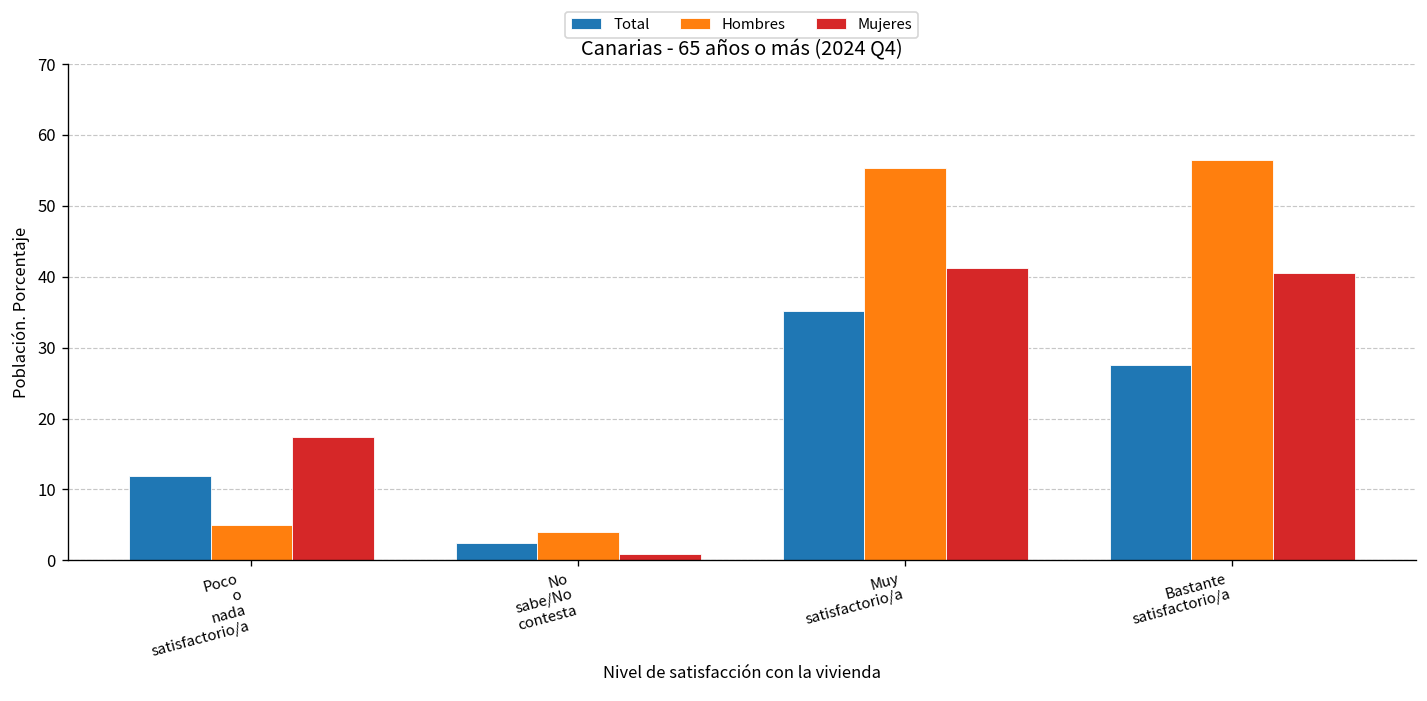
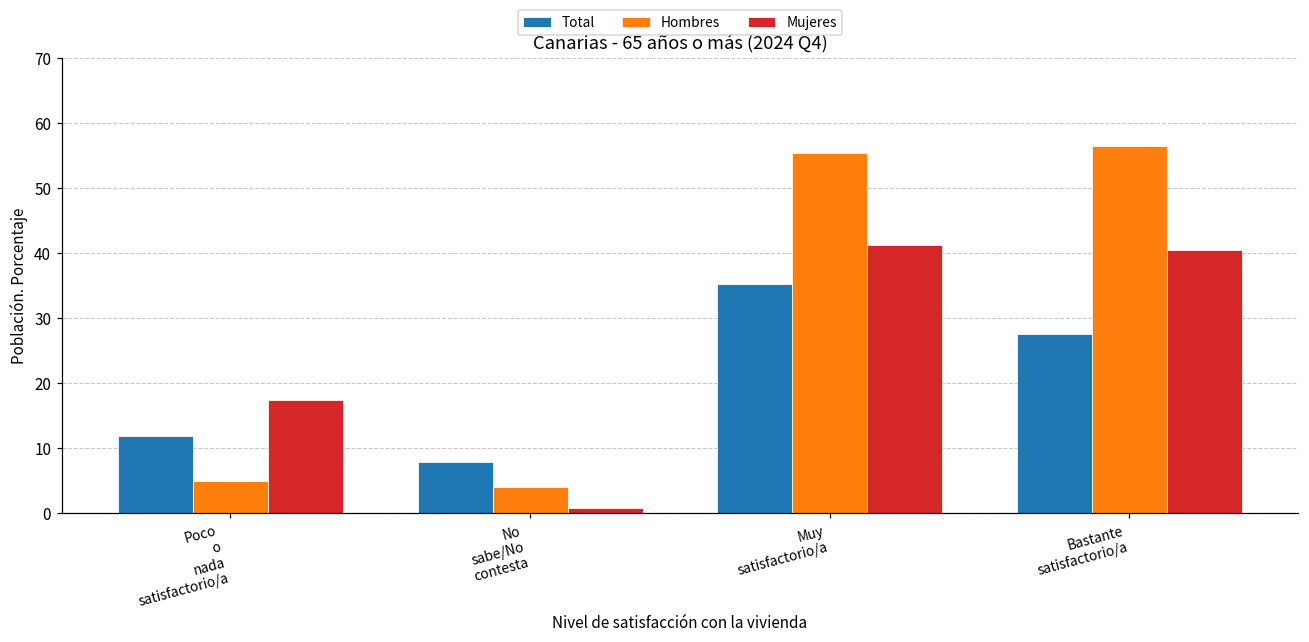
  {
    "Total": {
      "Poco o nada satisfactorio/a": 12,
-     "No sabe/No contesta": 3,
+     "No sabe/No contesta": 8,
      "Muy satisfactorio/a": 35,
      "Bastante satisfactorio/a": 28
    },
    "Hombres": {
      "Poco o nada satisfactorio/a": 5,
      "No sabe/No contesta": 4,
      "Muy satisfactorio/a": 55,
      "Bastante satisfactorio/a": 56
    },
    "Mujeres": {
      "Poco o nada satisfactorio/a": 17,
      "No sabe/No contesta": 1,
      "Muy satisfactorio/a": 41,
      "Bastante satisfactorio/a": 40
    }
  }
